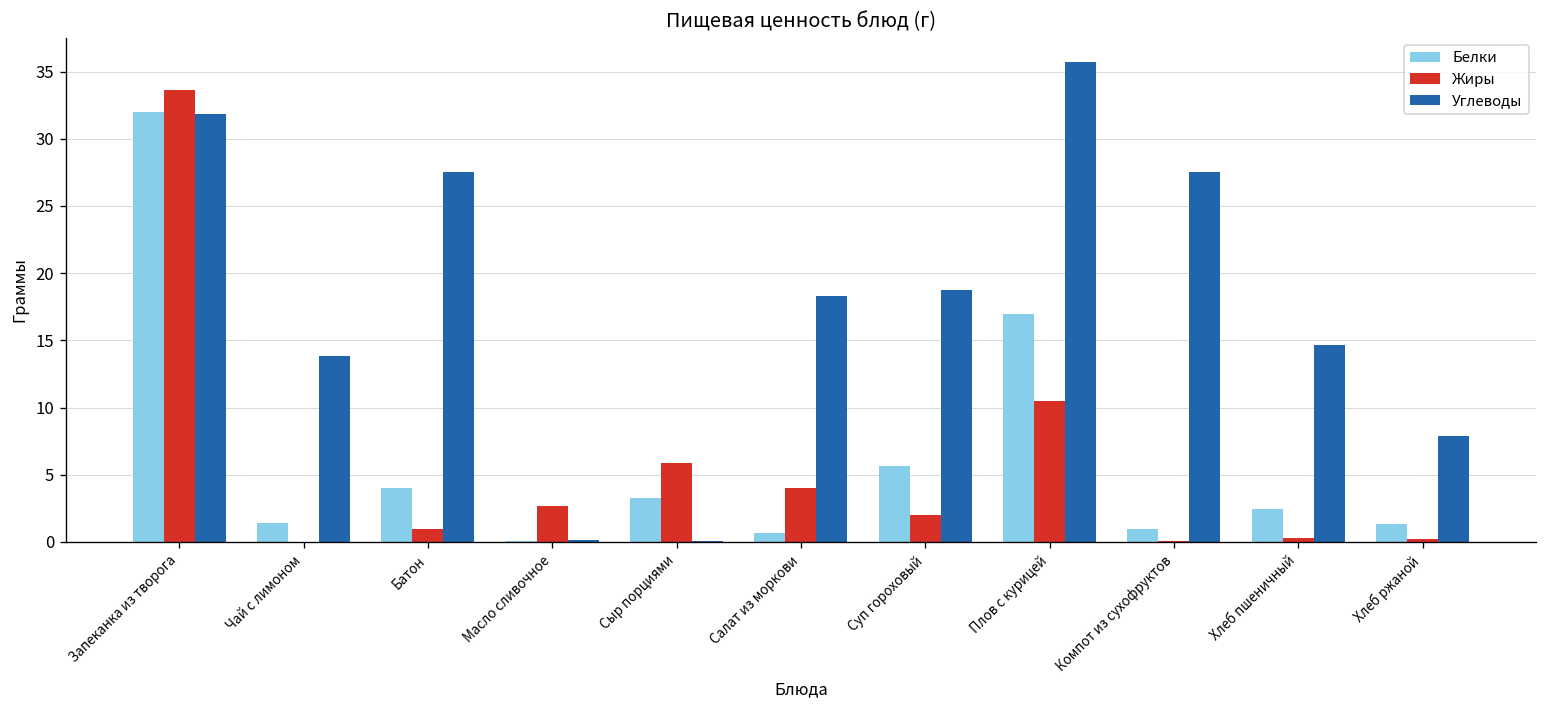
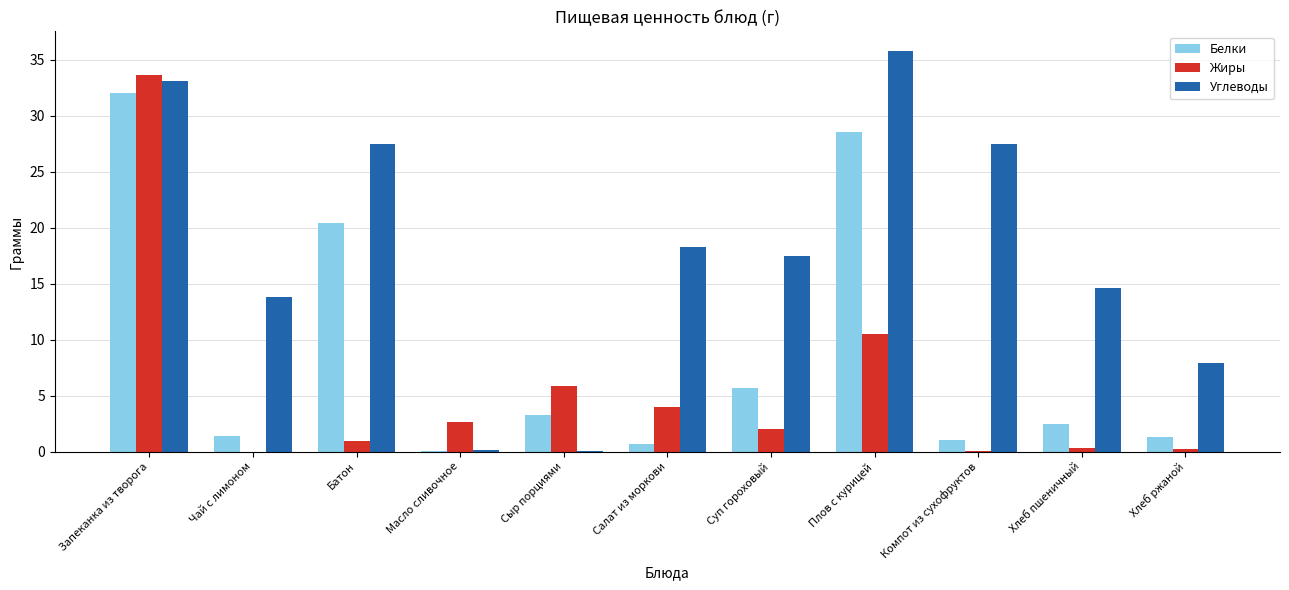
  {
    "Белки": {
      "Запеканка из творога": 32.0,
      "Чай с лимоном": 1.4,
-     "Батон": 4.0,
+     "Батон": 20.4,
      "Сыр порциями": 3.3,
      "Салат из моркови": 0.7,
      "Суп гороховый": 5.7,
-     "Плов с курицей": 16.9,
+     "Плов с курицей": 28.6,
      "Компот из сухофруктов": 1.0,
      "Хлеб пшеничный": 2.4,
      "Хлеб ржаной": 1.3
    },
    "Жиры": {
      "Запеканка из творога": 33.6,
      "Чай с лимоном": 0.0,
      "Батон": 1.0,
      "Масло сливочное": 2.6,
      "Сыр порциями": 5.9,
      "Салат из моркови": 4.0,
      "Суп гороховый": 2.0,
      "Плов с курицей": 10.5,
      "Хлеб пшеничный": 0.3,
      "Хлеб ржаной": 0.2
    },
    "Углеводы": {
-     "Запеканка из творога": 31.9,
+     "Запеканка из творога": 33.1,
      "Чай с лимоном": 13.8,
      "Батон": 27.5,
      "Салат из моркови": 18.3,
-     "Суп гороховый": 18.8,
+     "Суп гороховый": 17.5,
      "Плов с курицей": 35.7,
      "Компот из сухофруктов": 27.5,
      "Хлеб пшеничный": 14.6,
      "Хлеб ржаной": 7.9
    }
  }
